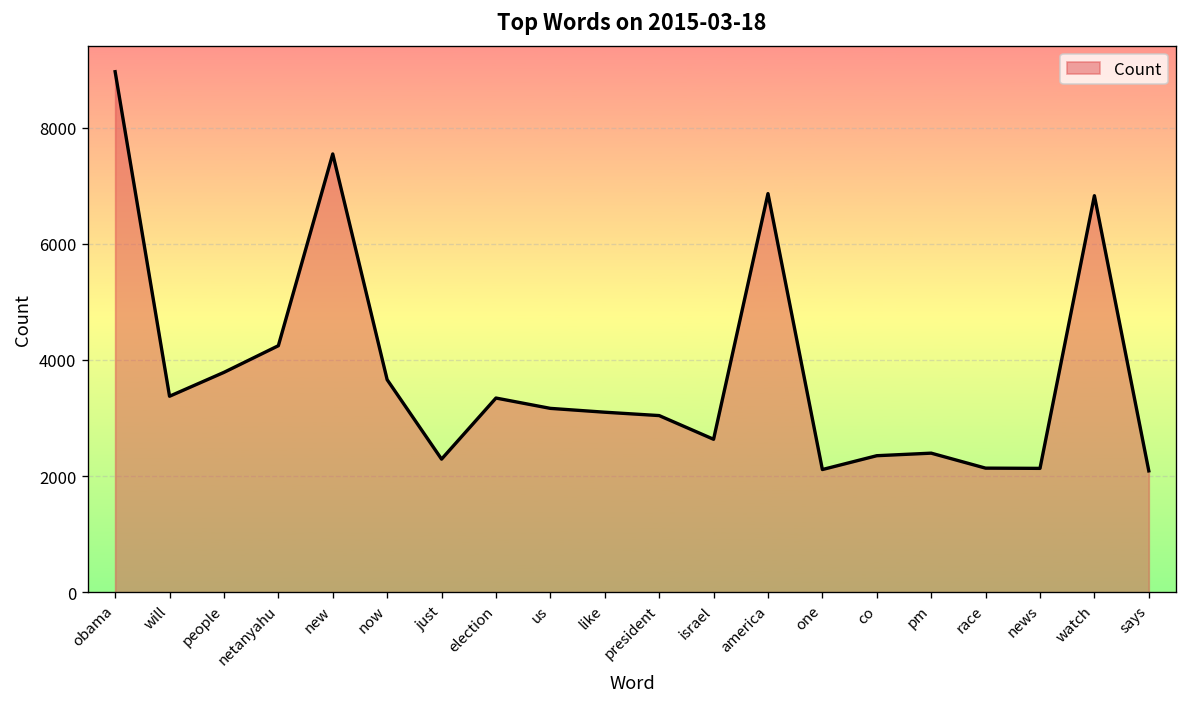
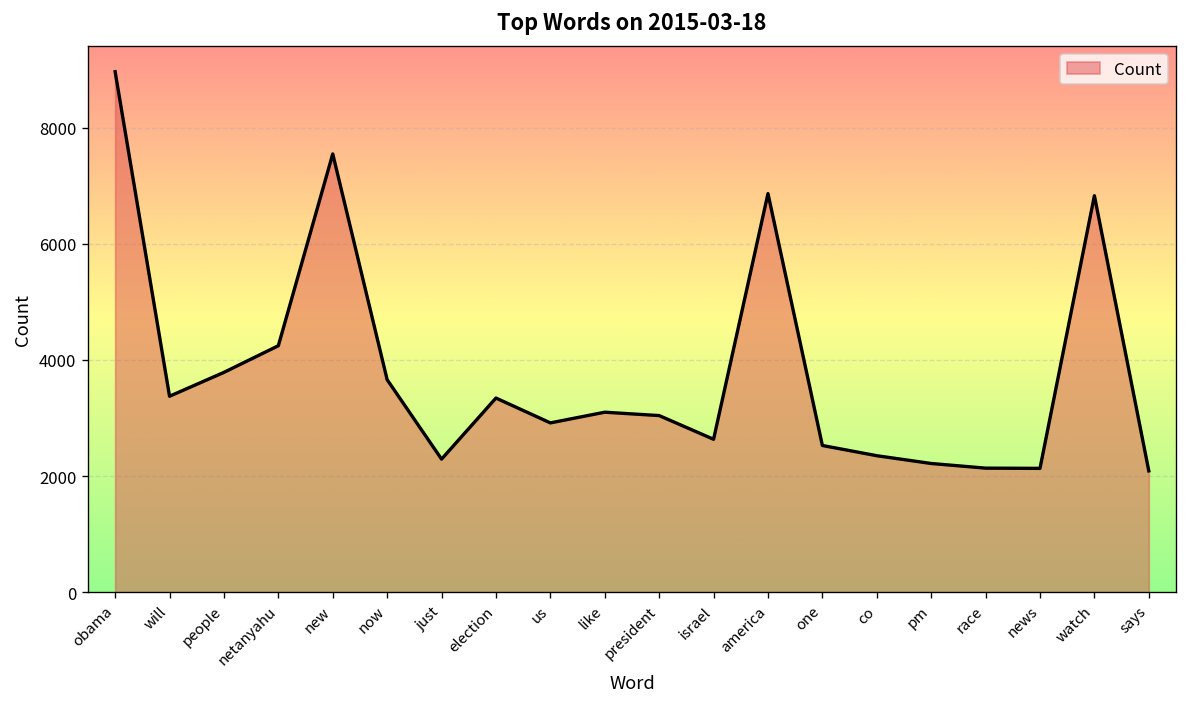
  {
    "obama": 9000,
    "will": 3400,
    "people": 3800,
    "netanyahu": 4200,
    "new": 7500,
    "now": 3700,
    "just": 2300,
    "election": 3300,
-   "us": 3200,
+   "us": 2900,
    "like": 3100,
    "president": 3000,
    "israel": 2600,
    "america": 6900,
-   "one": 2100,
+   "one": 2500,
    "co": 2400,
-   "pm": 2400,
+   "pm": 2200,
    "race": 2100,
    "news": 2100,
    "watch": 6800,
    "says": 2100
  }
